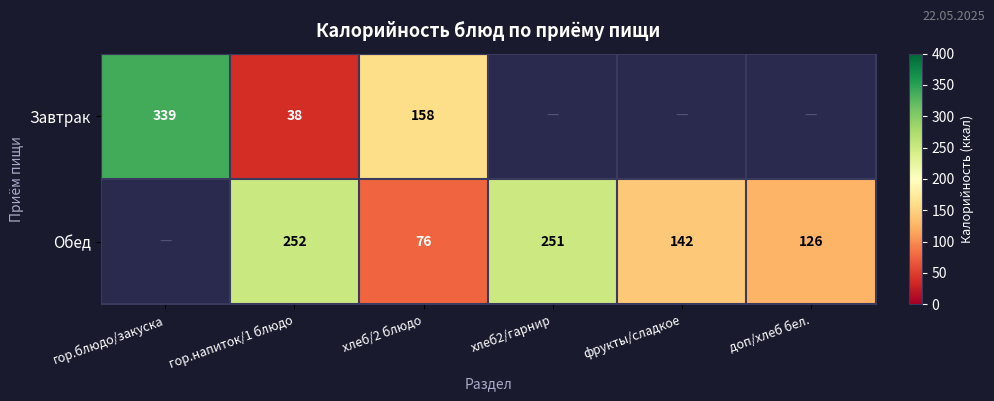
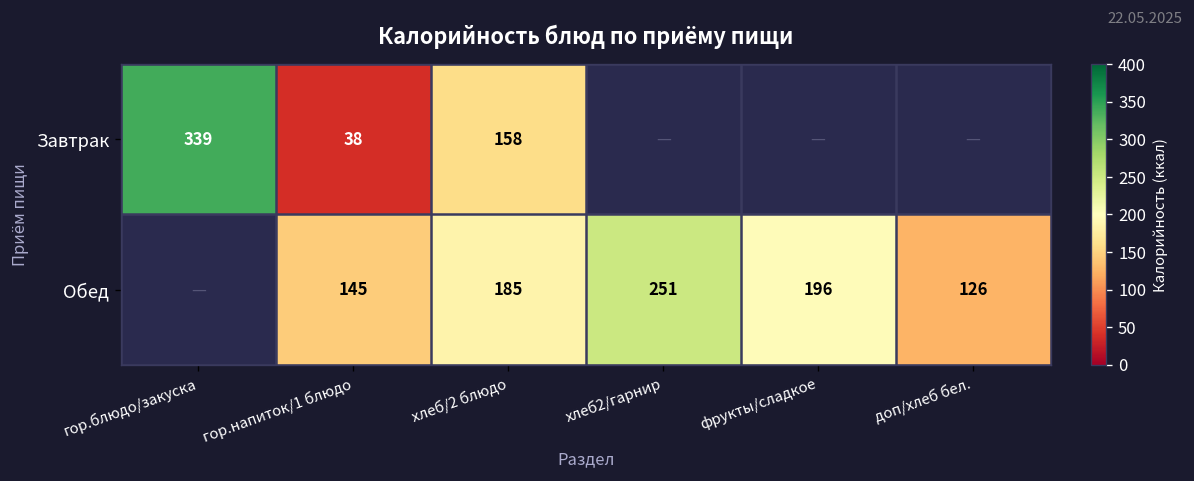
  {
    "Завтрак": {
      "гор.блюдо/закуска": 339,
      "гор.напиток/1 блюдо": 38,
      "хлеб/2 блюдо": 158
    },
    "Обед": {
-     "гор.напиток/1 блюдо": 252,
-     "хлеб/2 блюдо": 76,
+     "гор.напиток/1 блюдо": 145,
+     "хлеб/2 блюдо": 185,
      "хлеб2/гарнир": 251,
-     "фрукты/сладкое": 142,
+     "фрукты/сладкое": 196,
      "доп/хлеб бел.": 126
    }
  }
